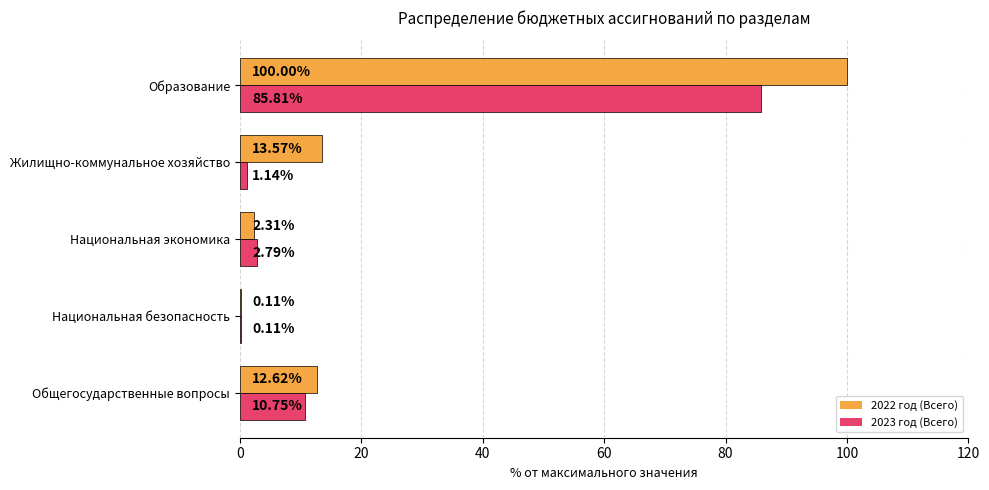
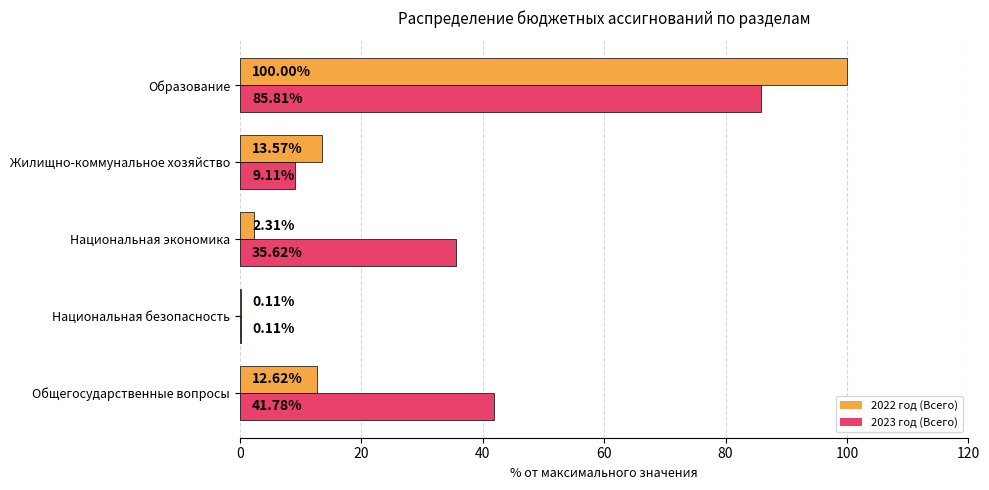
  {
    "2022 год (Всего)": {
      "Образование": "100.00%",
      "Жилищно-коммунальное хозяйство": "13.57%",
      "Национальная экономика": "2.31%",
      "Национальная безопасность": "0.11%",
      "Общегосударственные вопросы": "12.62%"
    },
    "2023 год (Всего)": {
      "Образование": "85.81%",
-     "Жилищно-коммунальное хозяйство": "1.14%",
-     "Национальная экономика": "2.79%",
+     "Жилищно-коммунальное хозяйство": "9.11%",
+     "Национальная экономика": "35.62%",
      "Национальная безопасность": "0.11%",
-     "Общегосударственные вопросы": "10.75%"
+     "Общегосударственные вопросы": "41.78%"
    }
  }
